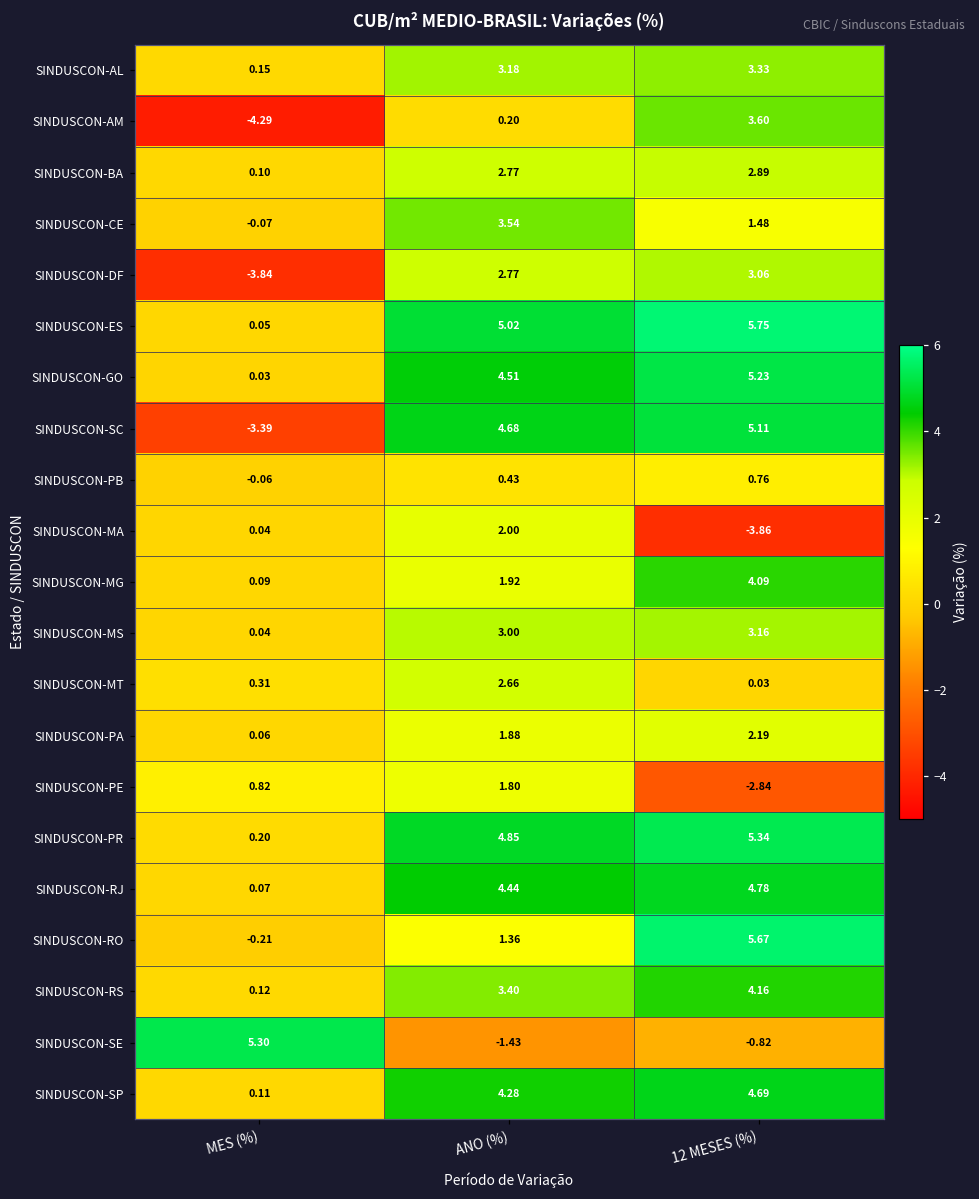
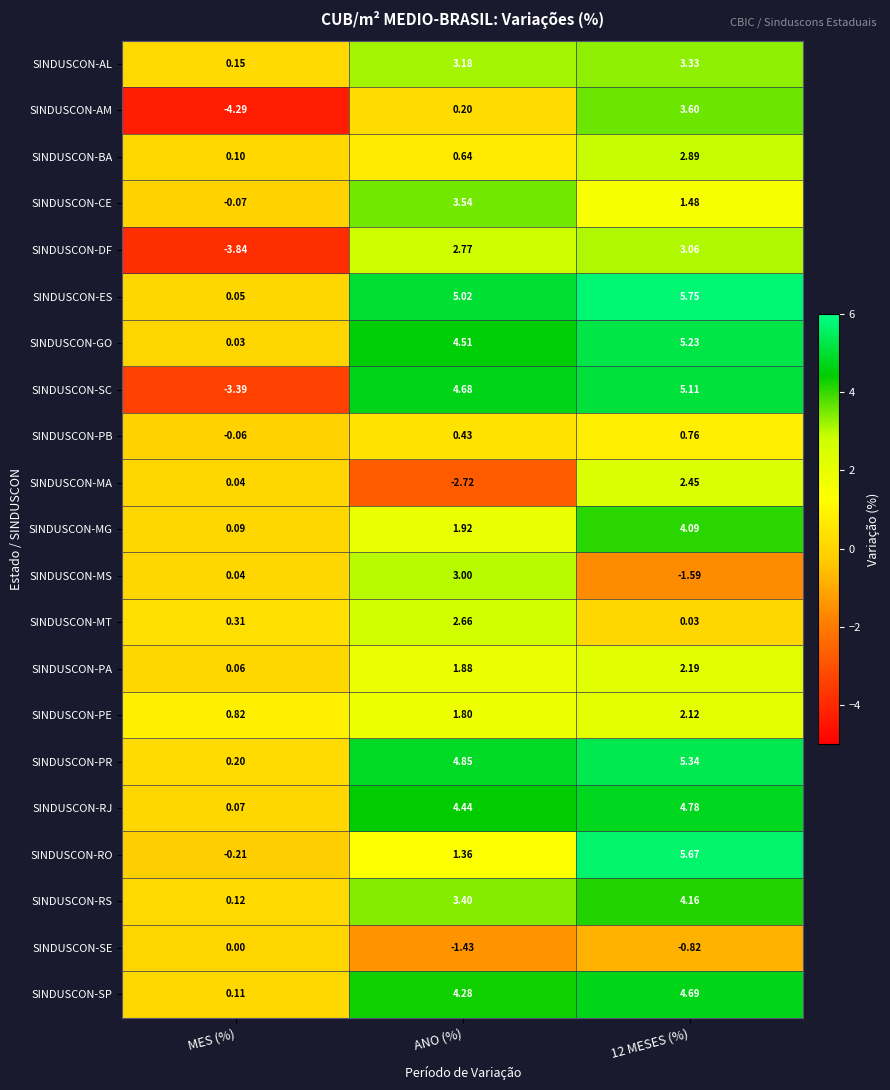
  {
    "SINDUSCON-AL": {
      "MES (%)": 0.15,
      "ANO (%)": 3.18,
      "12 MESES (%)": 3.33
    },
    "SINDUSCON-AM": {
      "MES (%)": -4.29,
      "ANO (%)": 0.20,
      "12 MESES (%)": 3.60
    },
    "SINDUSCON-BA": {
      "MES (%)": 0.10,
-     "ANO (%)": 2.77,
+     "ANO (%)": 0.64,
      "12 MESES (%)": 2.89
    },
    "SINDUSCON-CE": {
      "MES (%)": -0.07,
      "ANO (%)": 3.54,
      "12 MESES (%)": 1.48
    },
    "SINDUSCON-DF": {
      "MES (%)": -3.84,
      "ANO (%)": 2.77,
      "12 MESES (%)": 3.06
    },
    "SINDUSCON-ES": {
      "MES (%)": 0.05,
      "ANO (%)": 5.02,
      "12 MESES (%)": 5.75
    },
    "SINDUSCON-GO": {
      "MES (%)": 0.03,
      "ANO (%)": 4.51,
      "12 MESES (%)": 5.23
    },
    "SINDUSCON-SC": {
      "MES (%)": -3.39,
      "ANO (%)": 4.68,
      "12 MESES (%)": 5.11
    },
    "SINDUSCON-PB": {
      "MES (%)": -0.06,
      "ANO (%)": 0.43,
      "12 MESES (%)": 0.76
    },
    "SINDUSCON-MA": {
      "MES (%)": 0.04,
-     "ANO (%)": 2.00,
-     "12 MESES (%)": -3.86
+     "ANO (%)": -2.72,
+     "12 MESES (%)": 2.45
    },
    "SINDUSCON-MG": {
      "MES (%)": 0.09,
      "ANO (%)": 1.92,
      "12 MESES (%)": 4.09
    },
    "SINDUSCON-MS": {
      "MES (%)": 0.04,
      "ANO (%)": 3.00,
-     "12 MESES (%)": 3.16
+     "12 MESES (%)": -1.59
    },
    "SINDUSCON-MT": {
      "MES (%)": 0.31,
      "ANO (%)": 2.66,
      "12 MESES (%)": 0.03
    },
    "SINDUSCON-PA": {
      "MES (%)": 0.06,
      "ANO (%)": 1.88,
      "12 MESES (%)": 2.19
    },
    "SINDUSCON-PE": {
      "MES (%)": 0.82,
      "ANO (%)": 1.80,
-     "12 MESES (%)": -2.84
+     "12 MESES (%)": 2.12
    },
    "SINDUSCON-PR": {
      "MES (%)": 0.20,
      "ANO (%)": 4.85,
      "12 MESES (%)": 5.34
    },
    "SINDUSCON-RJ": {
      "MES (%)": 0.07,
      "ANO (%)": 4.44,
      "12 MESES (%)": 4.78
    },
    "SINDUSCON-RO": {
      "MES (%)": -0.21,
      "ANO (%)": 1.36,
      "12 MESES (%)": 5.67
    },
    "SINDUSCON-RS": {
      "MES (%)": 0.12,
      "ANO (%)": 3.40,
      "12 MESES (%)": 4.16
    },
    "SINDUSCON-SE": {
-     "MES (%)": 5.30,
+     "MES (%)": 0.00,
      "ANO (%)": -1.43,
      "12 MESES (%)": -0.82
    },
    "SINDUSCON-SP": {
      "MES (%)": 0.11,
      "ANO (%)": 4.28,
      "12 MESES (%)": 4.69
    }
  }
